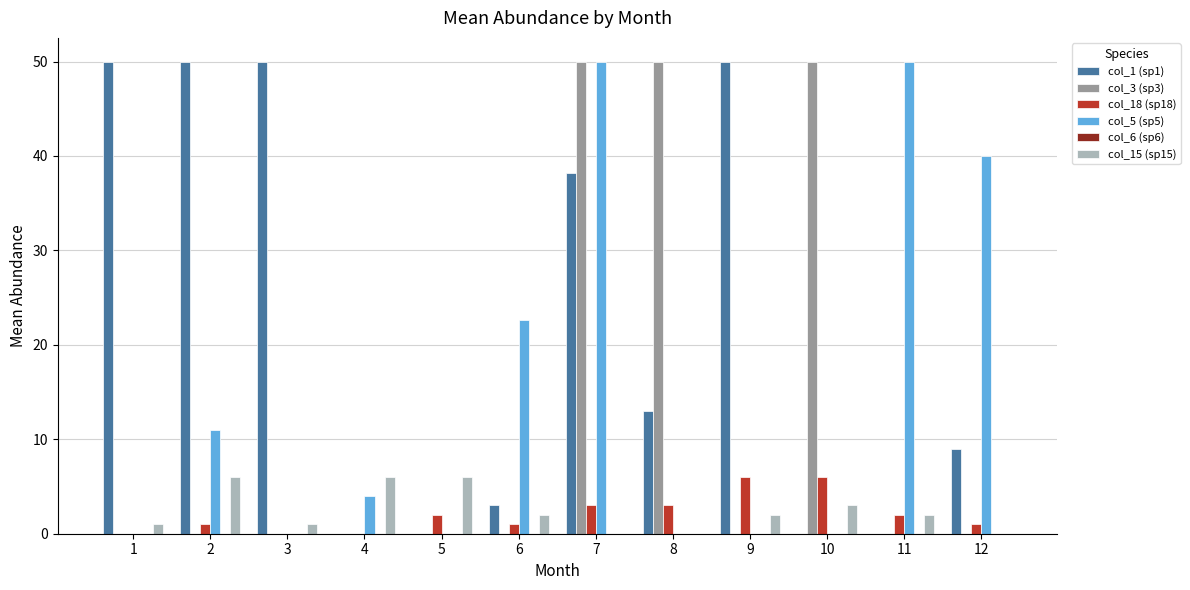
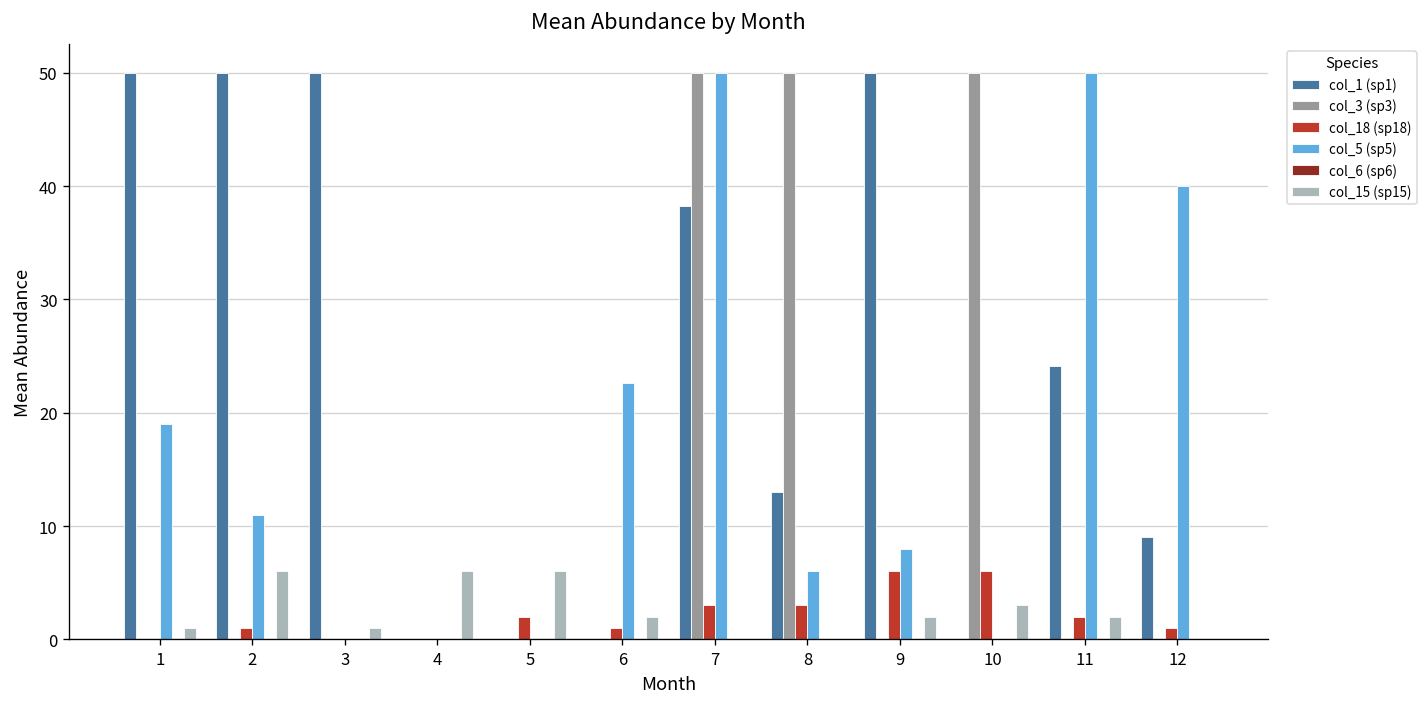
  {
    "col_1 (sp1)": {
      "1": 50,
      "2": 50,
      "3": 50,
      "5": 0,
-     "6": 3,
+     "6": 0,
      "7": 38,
      "8": 13,
      "9": 50,
-     "11": 0,
+     "11": 24,
      "12": 9
    },
    "col_5 (sp5)": {
-     "1": 0,
+     "1": 19,
      "2": 11,
      "3": 0,
-     "4": 4,
+     "4": 0,
      "6": 23,
      "7": 50,
-     "8": 0,
-     "9": 0,
+     "8": 6,
+     "9": 8,
      "10": 0,
      "11": 50,
      "12": 40
    }
  }
